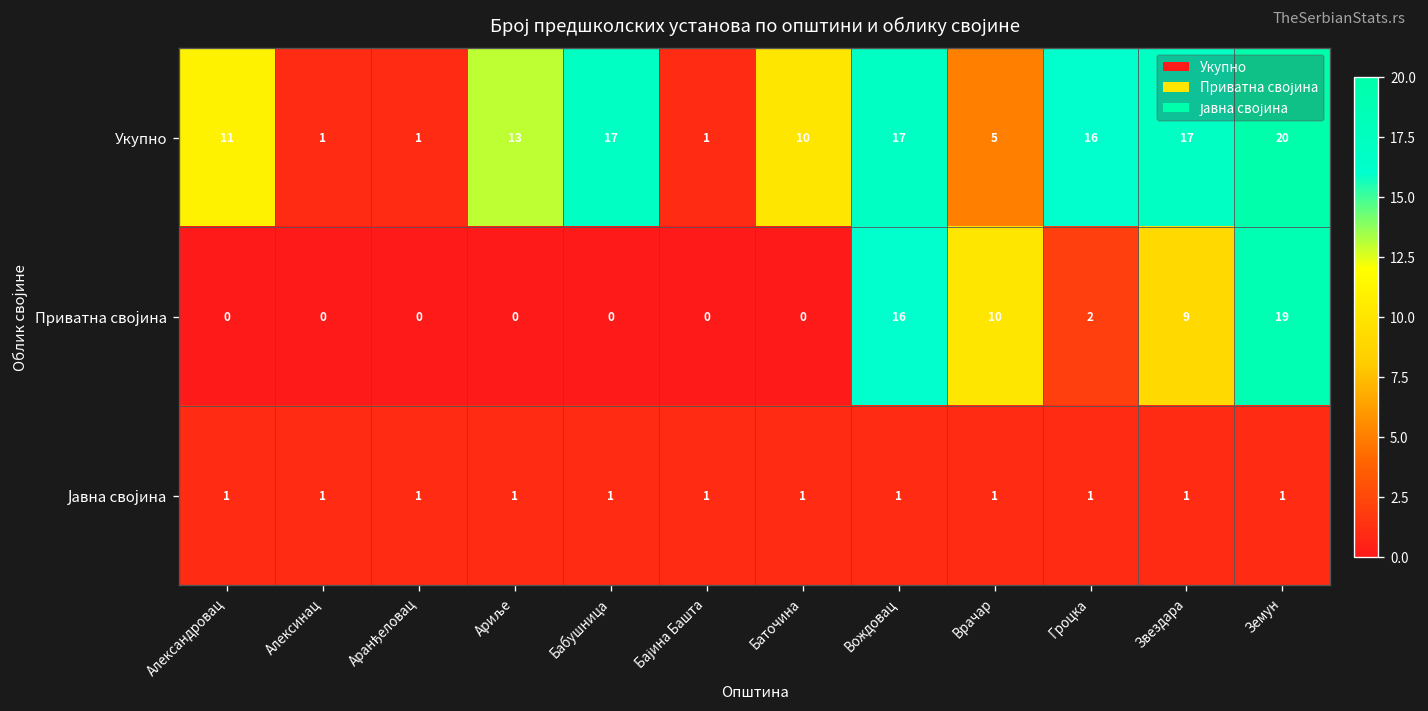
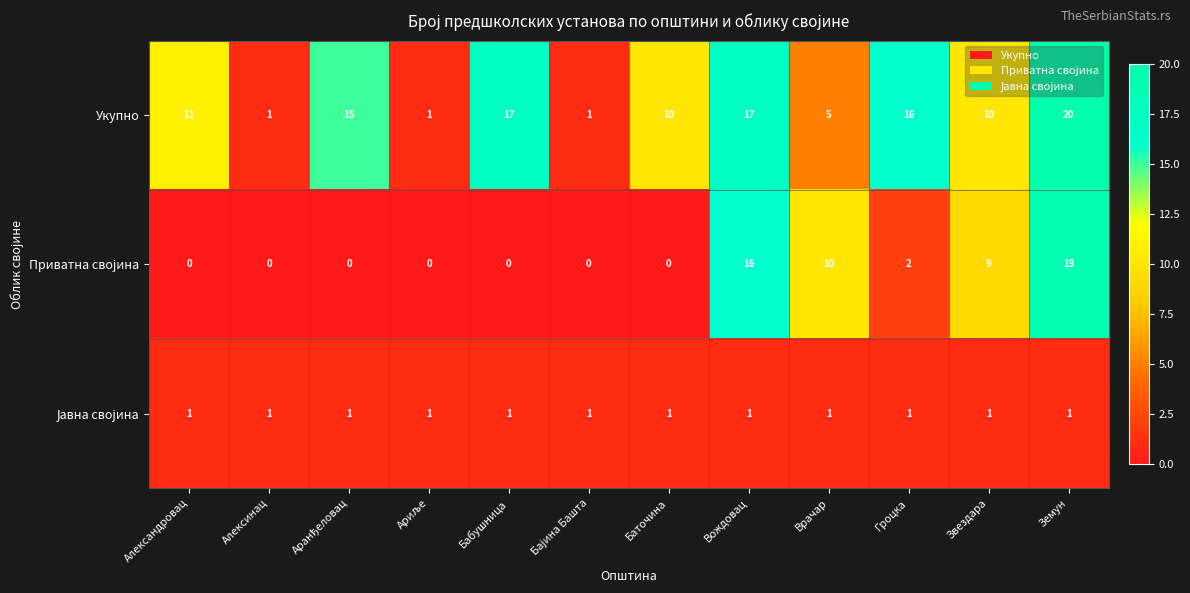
  {
    "Укупно": {
      "Александровац": 11,
      "Алексинац": 1,
-     "Аранђеловац": 1,
-     "Ариље": 13,
+     "Аранђеловац": 15,
+     "Ариље": 1,
      "Бабушница": 17,
      "Бајина Башта": 1,
      "Баточина": 10,
      "Вождовац": 17,
      "Врачар": 5,
      "Гроцка": 16,
-     "Звездара": 17,
+     "Звездара": 10,
      "Земун": 20
    },
    "Приватна својина": {
      "Александровац": 0,
      "Алексинац": 0,
      "Аранђеловац": 0,
      "Ариље": 0,
      "Бабушница": 0,
      "Бајина Башта": 0,
      "Баточина": 0,
      "Вождовац": 16,
      "Врачар": 10,
      "Гроцка": 2,
      "Звездара": 9,
      "Земун": 19
    },
    "Јавна својина": {
      "Александровац": 1,
      "Алексинац": 1,
      "Аранђеловац": 1,
      "Ариље": 1,
      "Бабушница": 1,
      "Бајина Башта": 1,
      "Баточина": 1,
      "Вождовац": 1,
      "Врачар": 1,
      "Гроцка": 1,
      "Звездара": 1,
      "Земун": 1
    }
  }
